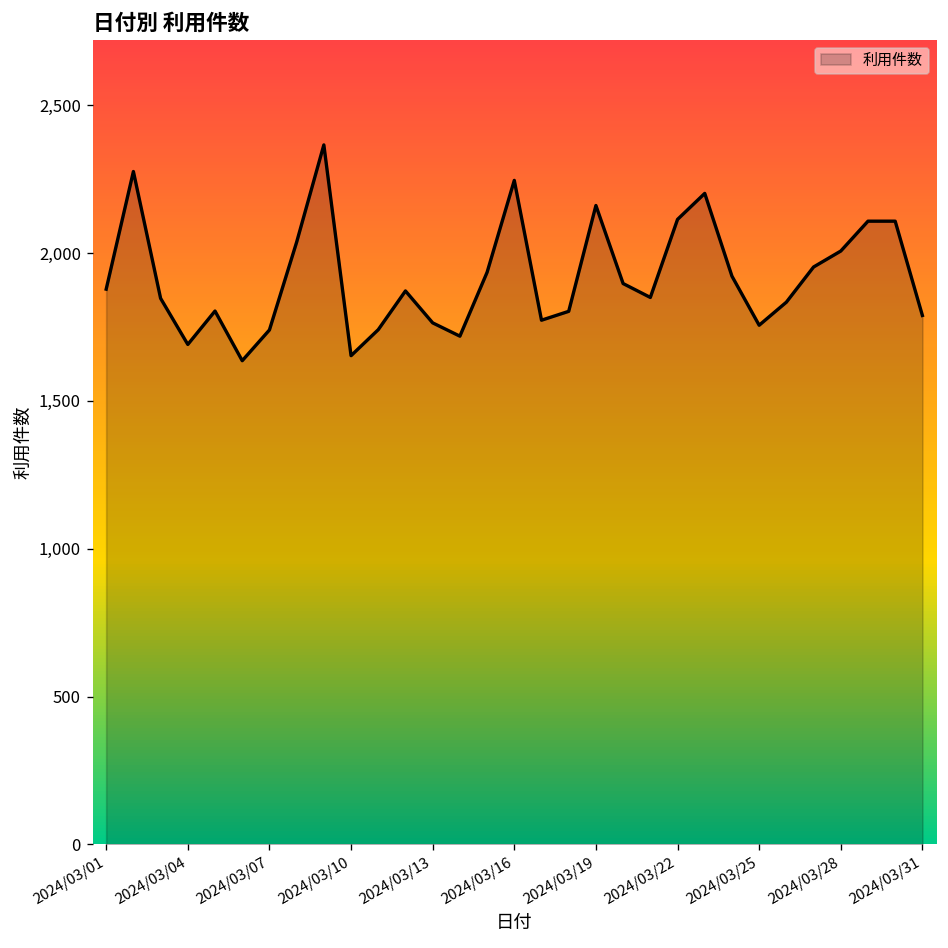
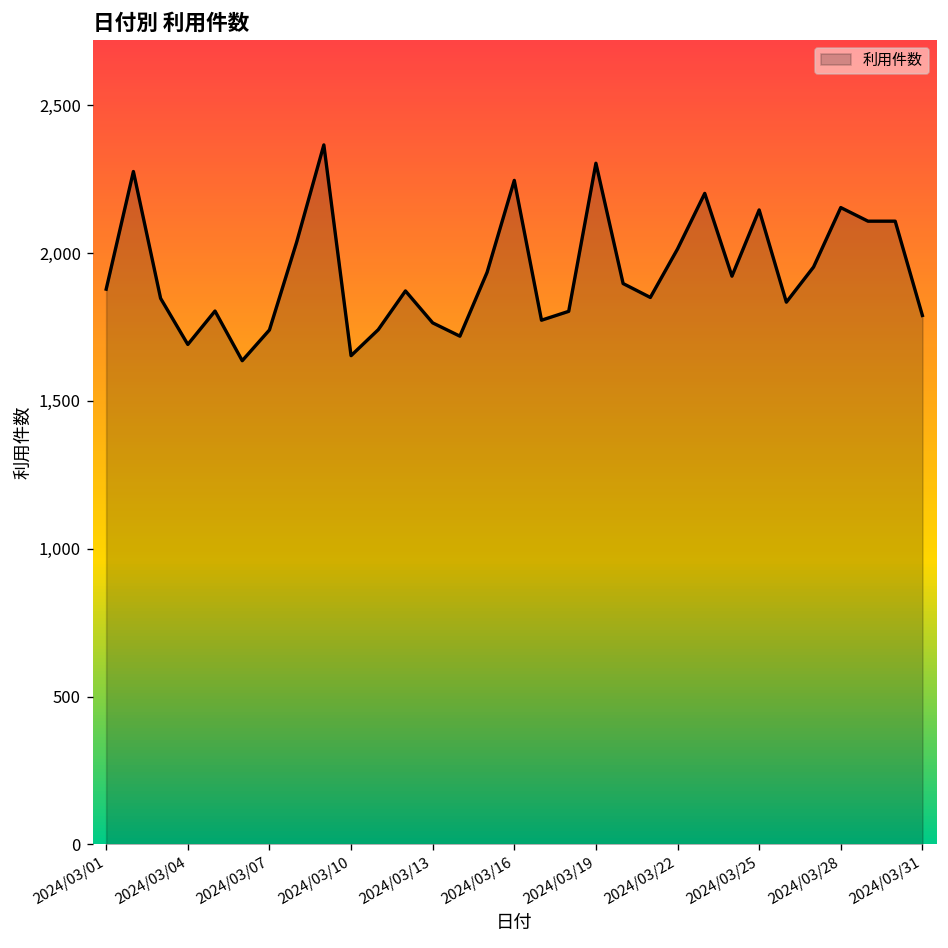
  {
    "2024/03/01": "1,880",
    "2024/03/04": "1,690",
    "2024/03/07": "1,740",
    "2024/03/10": "1,650",
    "2024/03/13": "1,760",
    "2024/03/16": "2,250",
-   "2024/03/19": "2,160",
-   "2024/03/22": "2,110",
-   "2024/03/25": "1,760",
-   "2024/03/28": "2,010",
+   "2024/03/19": "2,300",
+   "2024/03/22": "2,010",
+   "2024/03/25": "2,150",
+   "2024/03/28": "2,150",
    "2024/03/31": "1,790"
  }
